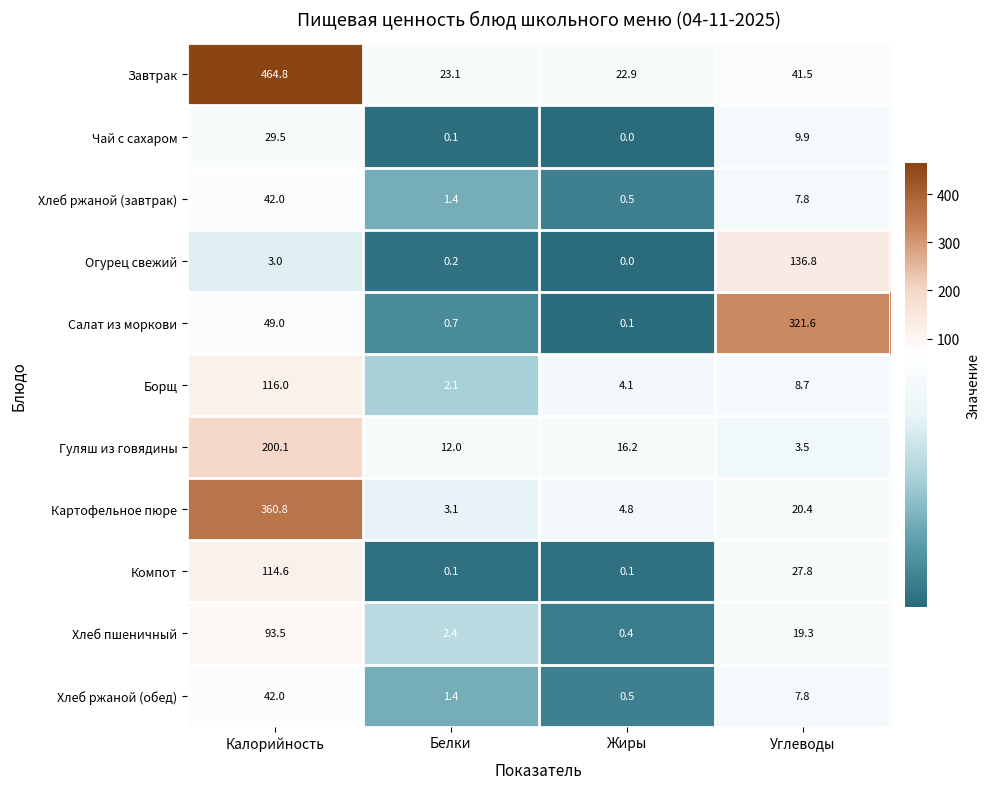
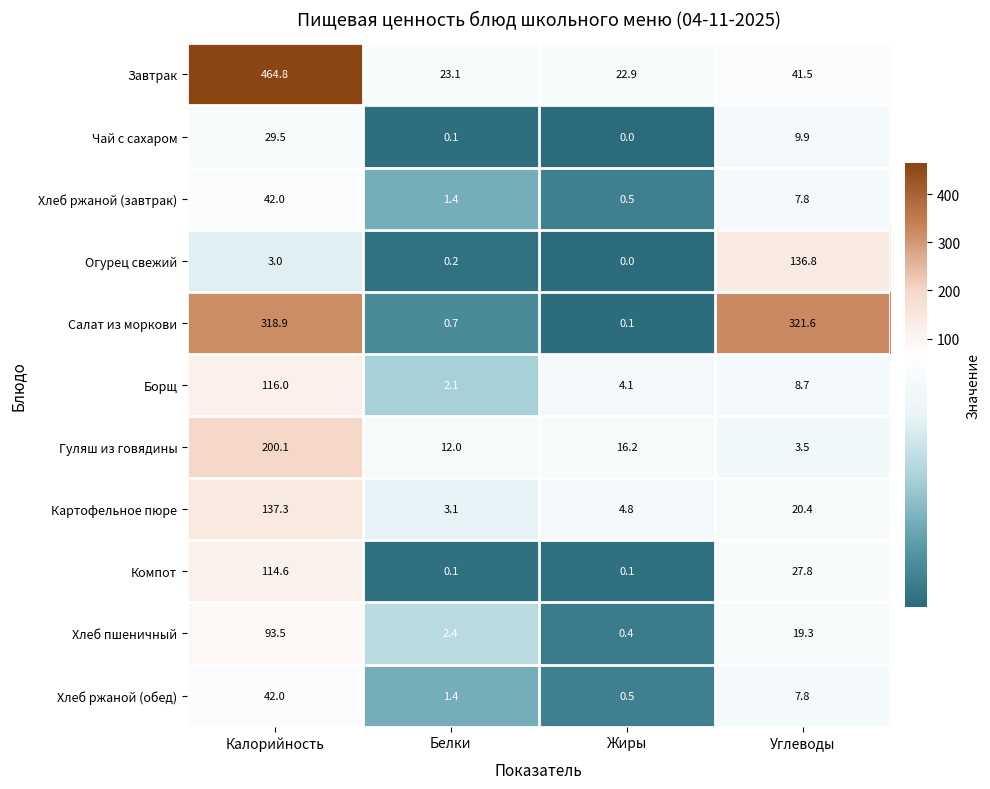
  {
    "Завтрак": {
      "Калорийность": 464.8,
      "Белки": 23.1,
      "Жиры": 22.9,
      "Углеводы": 41.5
    },
    "Чай с сахаром": {
      "Калорийность": 29.5,
      "Белки": 0.1,
      "Жиры": 0.0,
      "Углеводы": 9.9
    },
    "Хлеб ржаной (завтрак)": {
      "Калорийность": 42.0,
      "Белки": 1.4,
      "Жиры": 0.5,
      "Углеводы": 7.8
    },
    "Огурец свежий": {
      "Калорийность": 3.0,
      "Белки": 0.2,
      "Жиры": 0.0,
      "Углеводы": 136.8
    },
    "Салат из моркови": {
-     "Калорийность": 49.0,
+     "Калорийность": 318.9,
      "Белки": 0.7,
      "Жиры": 0.1,
      "Углеводы": 321.6
    },
    "Борщ": {
      "Калорийность": 116.0,
      "Белки": 2.1,
      "Жиры": 4.1,
      "Углеводы": 8.7
    },
    "Гуляш из говядины": {
      "Калорийность": 200.1,
      "Белки": 12.0,
      "Жиры": 16.2,
      "Углеводы": 3.5
    },
    "Картофельное пюре": {
-     "Калорийность": 360.8,
+     "Калорийность": 137.3,
      "Белки": 3.1,
      "Жиры": 4.8,
      "Углеводы": 20.4
    },
    "Компот": {
      "Калорийность": 114.6,
      "Белки": 0.1,
      "Жиры": 0.1,
      "Углеводы": 27.8
    },
    "Хлеб пшеничный": {
      "Калорийность": 93.5,
      "Белки": 2.4,
      "Жиры": 0.4,
      "Углеводы": 19.3
    },
    "Хлеб ржаной (обед)": {
      "Калорийность": 42.0,
      "Белки": 1.4,
      "Жиры": 0.5,
      "Углеводы": 7.8
    }
  }
